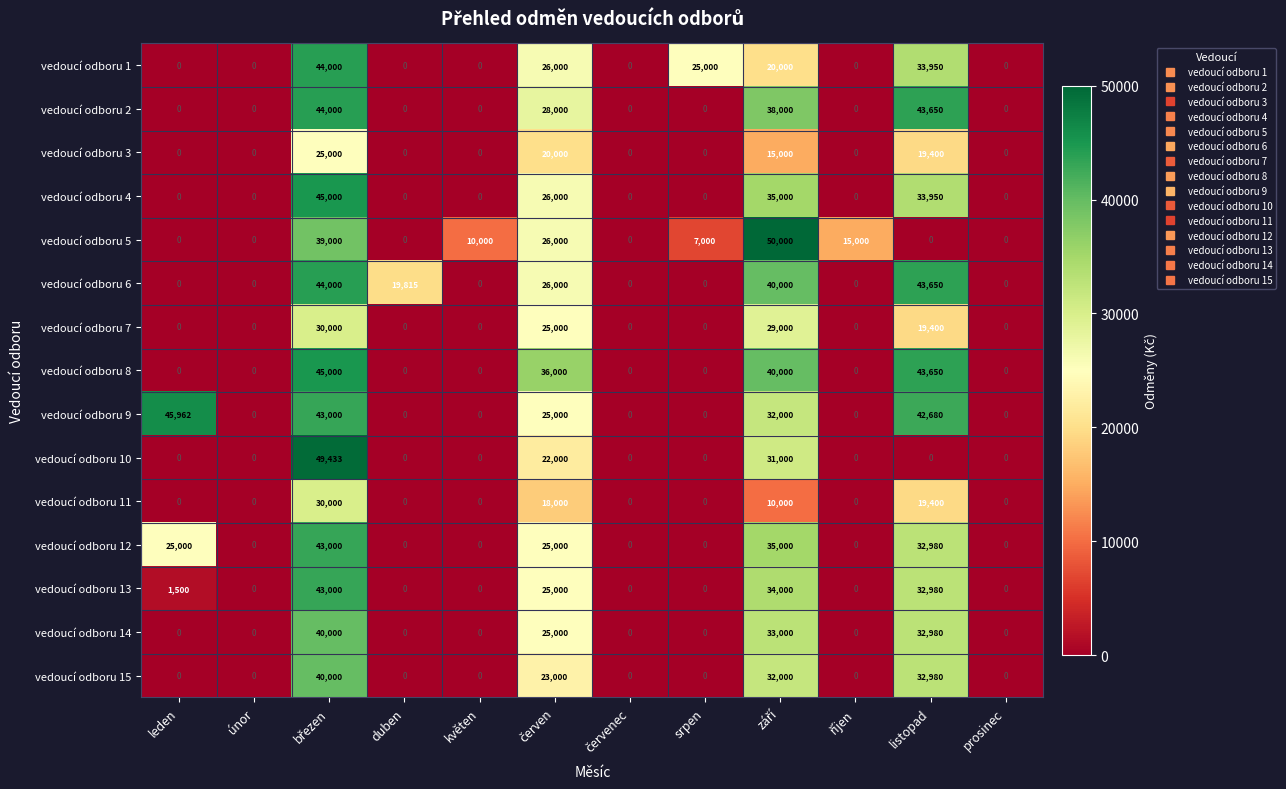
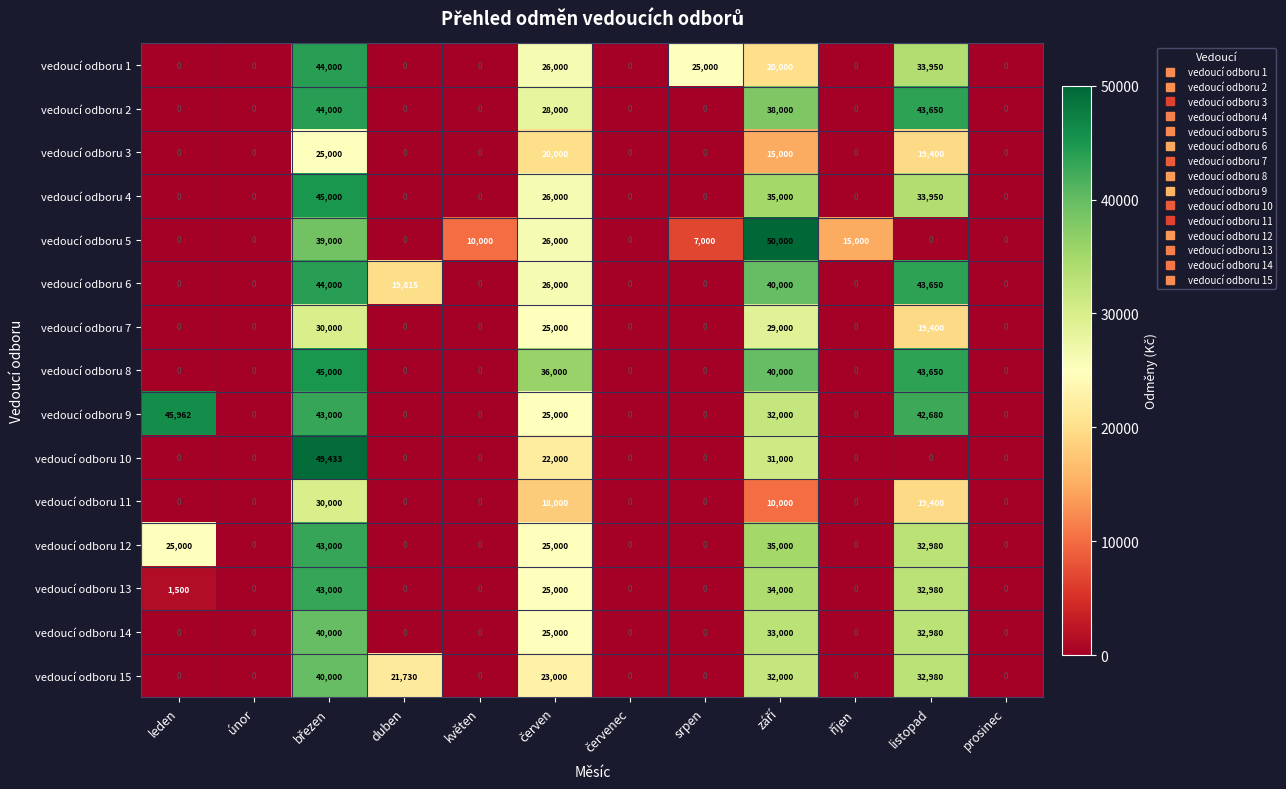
  {
    "vedoucí odboru 1": {
      "leden": "0",
      "únor": "0",
      "březen": "44,000",
      "duben": "0",
      "květen": "0",
      "červen": "26,000",
      "červenec": "0",
      "srpen": "25,000",
      "září": "20,000",
      "říjen": "0",
      "listopad": "33,950",
      "prosinec": "0"
    },
    "vedoucí odboru 2": {
      "leden": "0",
      "únor": "0",
      "březen": "44,000",
      "duben": "0",
      "květen": "0",
      "červen": "28,000",
      "červenec": "0",
      "srpen": "0",
      "září": "38,000",
      "říjen": "0",
      "listopad": "43,650",
      "prosinec": "0"
    },
    "vedoucí odboru 3": {
      "leden": "0",
      "únor": "0",
      "březen": "25,000",
      "duben": "0",
      "květen": "0",
      "červen": "20,000",
      "červenec": "0",
      "srpen": "0",
      "září": "15,000",
      "říjen": "0",
      "listopad": "19,400",
      "prosinec": "0"
    },
    "vedoucí odboru 4": {
      "leden": "0",
      "únor": "0",
      "březen": "45,000",
      "duben": "0",
      "květen": "0",
      "červen": "26,000",
      "červenec": "0",
      "srpen": "0",
      "září": "35,000",
      "říjen": "0",
      "listopad": "33,950",
      "prosinec": "0"
    },
    "vedoucí odboru 5": {
      "leden": "0",
      "únor": "0",
      "březen": "39,000",
      "duben": "0",
      "květen": "10,000",
      "červen": "26,000",
      "červenec": "0",
      "srpen": "7,000",
      "září": "50,000",
      "říjen": "15,000",
      "listopad": "0",
      "prosinec": "0"
    },
    "vedoucí odboru 6": {
      "leden": "0",
      "únor": "0",
      "březen": "44,000",
      "duben": "19,815",
      "květen": "0",
      "červen": "26,000",
      "červenec": "0",
      "srpen": "0",
      "září": "40,000",
      "říjen": "0",
      "listopad": "43,650",
      "prosinec": "0"
    },
    "vedoucí odboru 7": {
      "leden": "0",
      "únor": "0",
      "březen": "30,000",
      "duben": "0",
      "květen": "0",
      "červen": "25,000",
      "červenec": "0",
      "srpen": "0",
      "září": "29,000",
      "říjen": "0",
      "listopad": "19,400",
      "prosinec": "0"
    },
    "vedoucí odboru 8": {
      "leden": "0",
      "únor": "0",
      "březen": "45,000",
      "duben": "0",
      "květen": "0",
      "červen": "36,000",
      "červenec": "0",
      "srpen": "0",
      "září": "40,000",
      "říjen": "0",
      "listopad": "43,650",
      "prosinec": "0"
    },
    "vedoucí odboru 9": {
      "leden": "45,962",
      "únor": "0",
      "březen": "43,000",
      "duben": "0",
      "květen": "0",
      "červen": "25,000",
      "červenec": "0",
      "srpen": "0",
      "září": "32,000",
      "říjen": "0",
      "listopad": "42,680",
      "prosinec": "0"
    },
    "vedoucí odboru 10": {
      "leden": "0",
      "únor": "0",
      "březen": "49,433",
      "duben": "0",
      "květen": "0",
      "červen": "22,000",
      "červenec": "0",
      "srpen": "0",
      "září": "31,000",
      "říjen": "0",
      "listopad": "0",
      "prosinec": "0"
    },
    "vedoucí odboru 11": {
      "leden": "0",
      "únor": "0",
      "březen": "30,000",
      "duben": "0",
      "květen": "0",
      "červen": "18,000",
      "červenec": "0",
      "srpen": "0",
      "září": "10,000",
      "říjen": "0",
      "listopad": "19,400",
      "prosinec": "0"
    },
    "vedoucí odboru 12": {
      "leden": "25,000",
      "únor": "0",
      "březen": "43,000",
      "duben": "0",
      "květen": "0",
      "červen": "25,000",
      "červenec": "0",
      "srpen": "0",
      "září": "35,000",
      "říjen": "0",
      "listopad": "32,980",
      "prosinec": "0"
    },
    "vedoucí odboru 13": {
      "leden": "1,500",
      "únor": "0",
      "březen": "43,000",
      "duben": "0",
      "květen": "0",
      "červen": "25,000",
      "červenec": "0",
      "srpen": "0",
      "září": "34,000",
      "říjen": "0",
      "listopad": "32,980",
      "prosinec": "0"
    },
    "vedoucí odboru 14": {
      "leden": "0",
      "únor": "0",
      "březen": "40,000",
      "duben": "0",
      "květen": "0",
      "červen": "25,000",
      "červenec": "0",
      "srpen": "0",
      "září": "33,000",
      "říjen": "0",
      "listopad": "32,980",
      "prosinec": "0"
    },
    "vedoucí odboru 15": {
      "leden": "0",
      "únor": "0",
      "březen": "40,000",
-     "duben": "0",
+     "duben": "21,730",
      "květen": "0",
      "červen": "23,000",
      "červenec": "0",
      "srpen": "0",
      "září": "32,000",
      "říjen": "0",
      "listopad": "32,980",
      "prosinec": "0"
    }
  }
